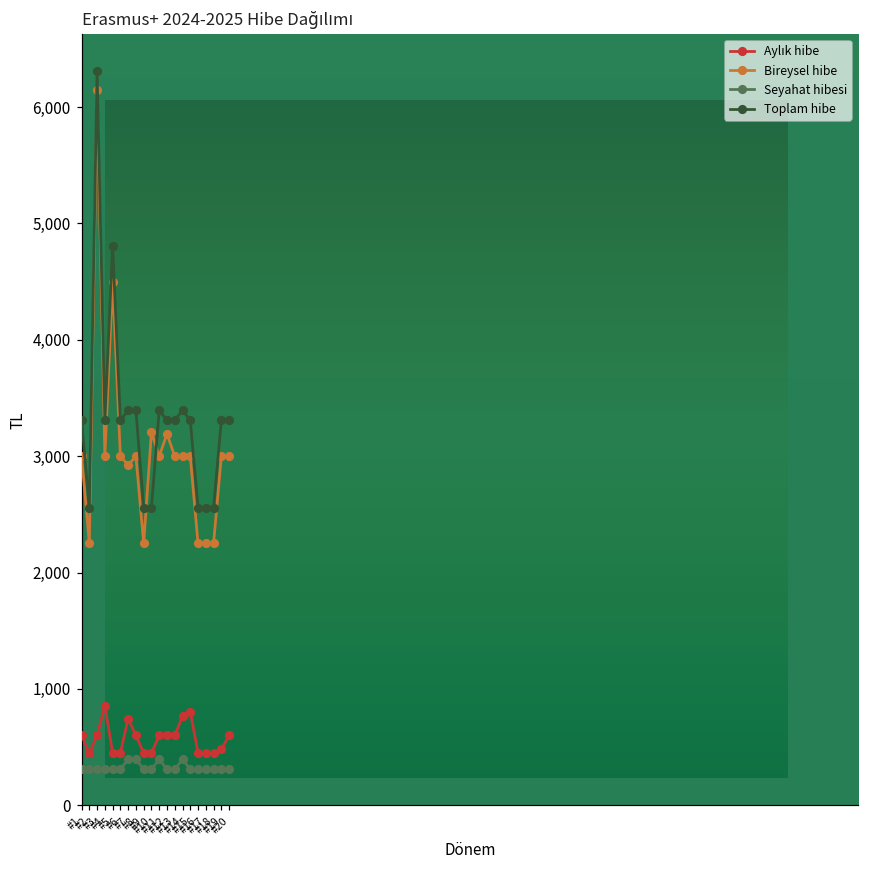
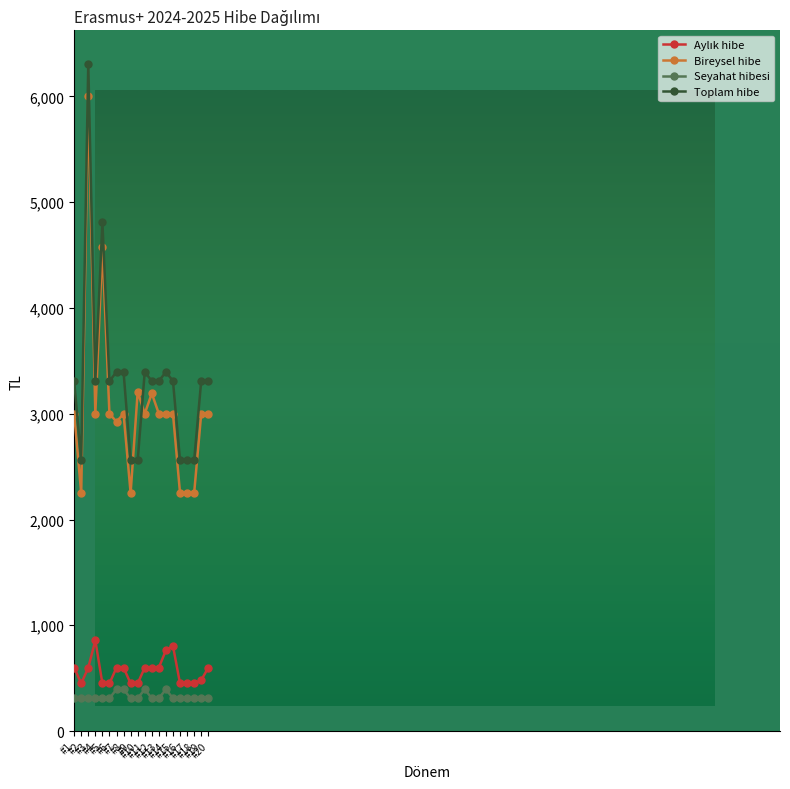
  {
    "Aylık hibe": {
      "#1": "600",
      "#2": "450",
      "#3": "600",
      "#4": "860",
      "#5": "450",
      "#6": "450",
-     "#7": "750",
+     "#7": "600",
      "#8": "600",
      "#9": "450",
      "#10": "450",
      "#11": "600",
      "#12": "600",
      "#13": "600",
      "#14": "760",
      "#15": "810",
      "#16": "450",
      "#17": "450",
      "#18": "450",
      "#19": "480",
      "#20": "600"
    },
    "Bireysel hibe": {
      "#1": "3,000",
      "#2": "2,250",
-     "#3": "6,150",
+     "#3": "6,000",
      "#4": "3,000",
-     "#5": "4,500",
+     "#5": "4,580",
      "#6": "3,000",
      "#7": "2,920",
      "#8": "3,000",
      "#9": "2,250",
      "#10": "3,210",
      "#11": "3,000",
      "#12": "3,190",
      "#13": "3,000",
      "#14": "3,000",
      "#15": "3,000",
      "#16": "2,250",
      "#17": "2,250",
      "#18": "2,250",
      "#19": "3,000",
      "#20": "3,000"
    }
  }
